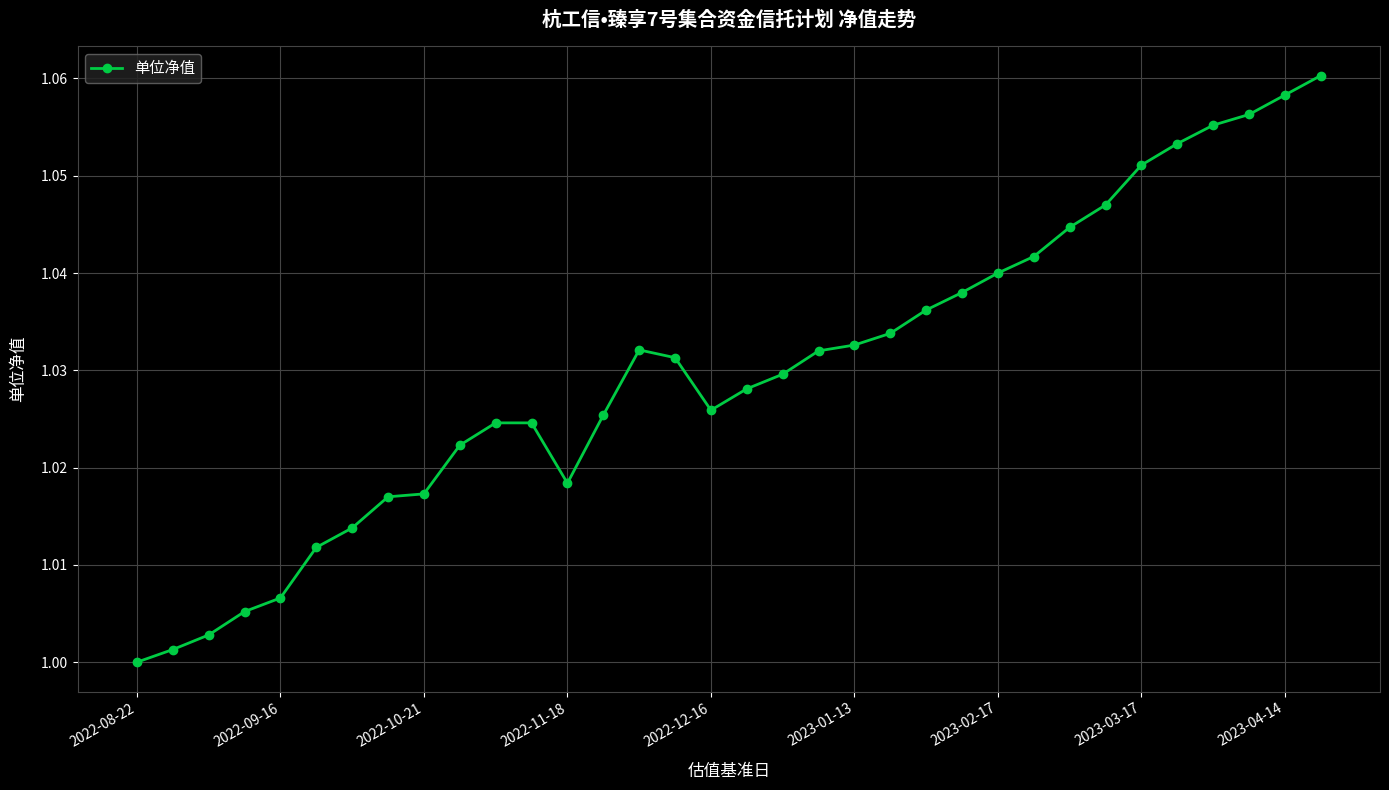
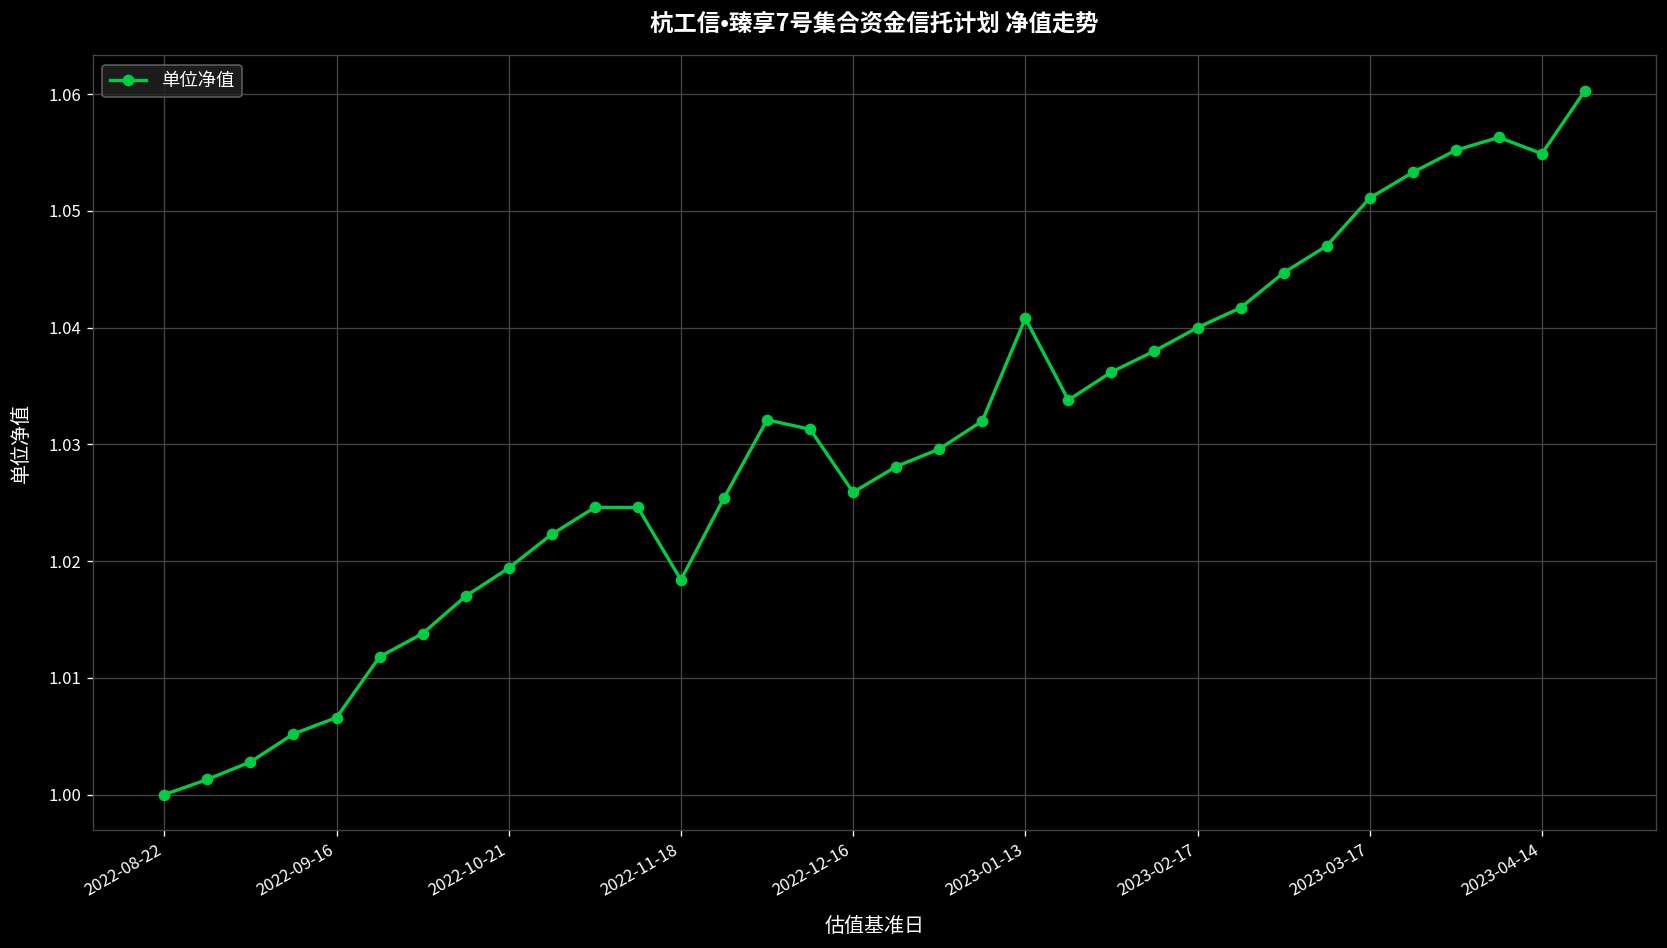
  {
    "2022-08-22": 1.000,
    "2022-09-16": 1.007,
-   "2022-10-21": 1.017,
+   "2022-10-21": 1.019,
    "2022-11-18": 1.018,
    "2022-12-16": 1.026,
-   "2023-01-13": 1.033,
+   "2023-01-13": 1.041,
    "2023-02-17": 1.040,
    "2023-03-17": 1.051,
-   "2023-04-14": 1.058
+   "2023-04-14": 1.055
  }
